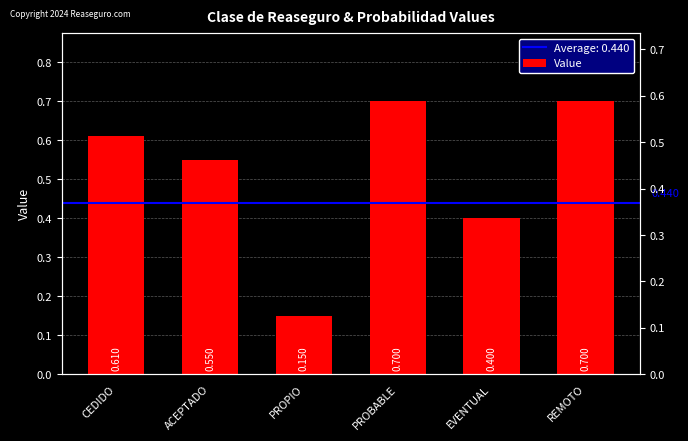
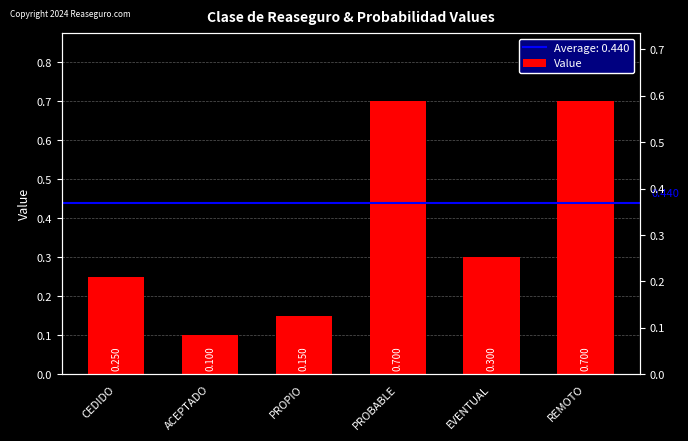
  {
-   "CEDIDO": 0.610,
-   "ACEPTADO": 0.550,
+   "CEDIDO": 0.250,
+   "ACEPTADO": 0.100,
    "PROPIO": 0.150,
    "PROBABLE": 0.700,
-   "EVENTUAL": 0.400,
+   "EVENTUAL": 0.300,
    "REMOTO": 0.700
  }
